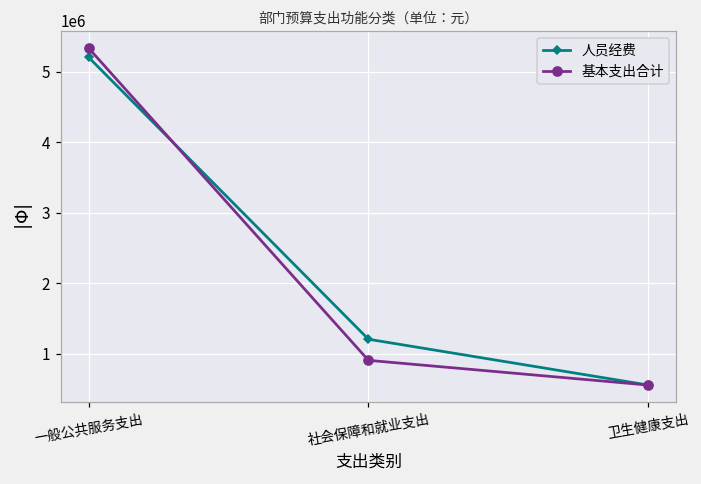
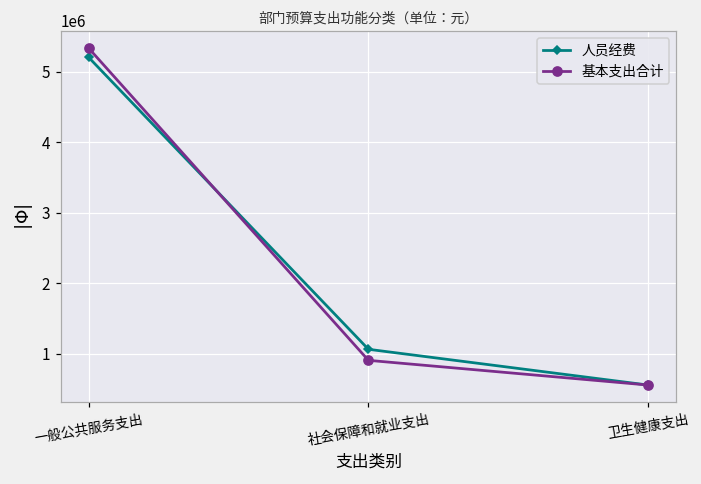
  {
    "人员经费": {
      "一般公共服务支出": 5200000,
-     "社会保障和就业支出": 1200000
+     "社会保障和就业支出": 1100000
    },
    "基本支出合计": {
      "一般公共服务支出": 5300000,
      "社会保障和就业支出": 900000
    }
  }
